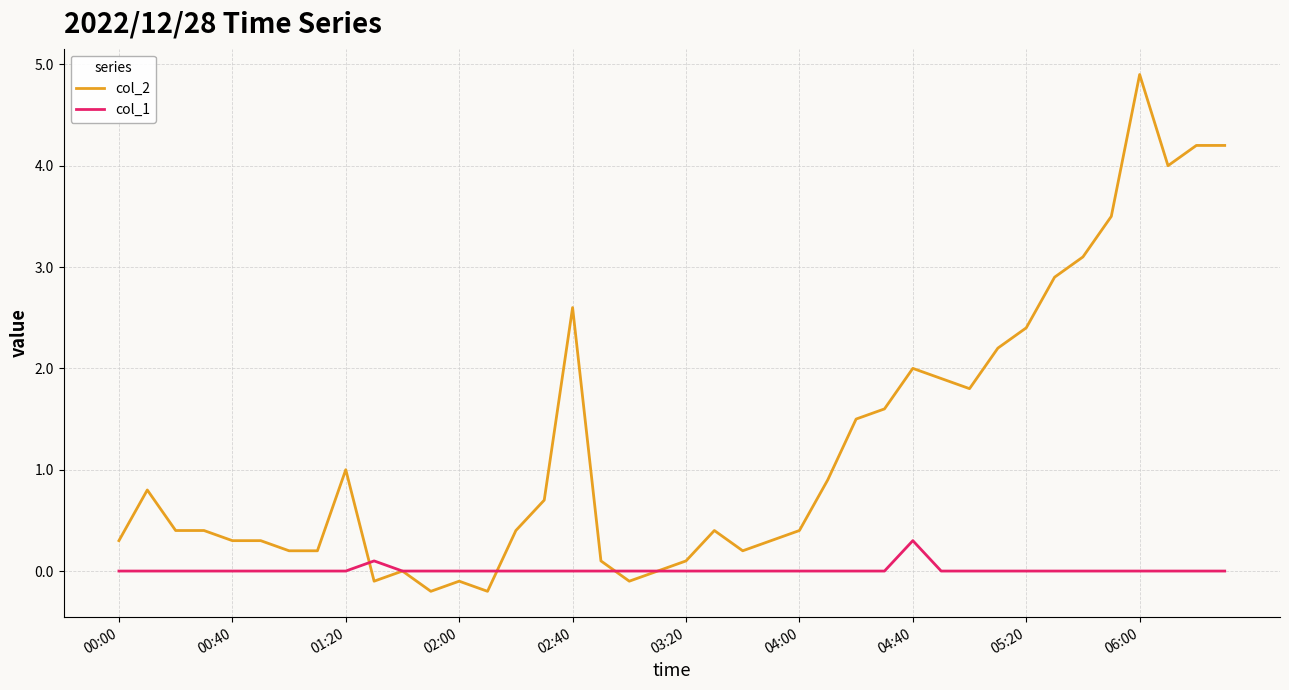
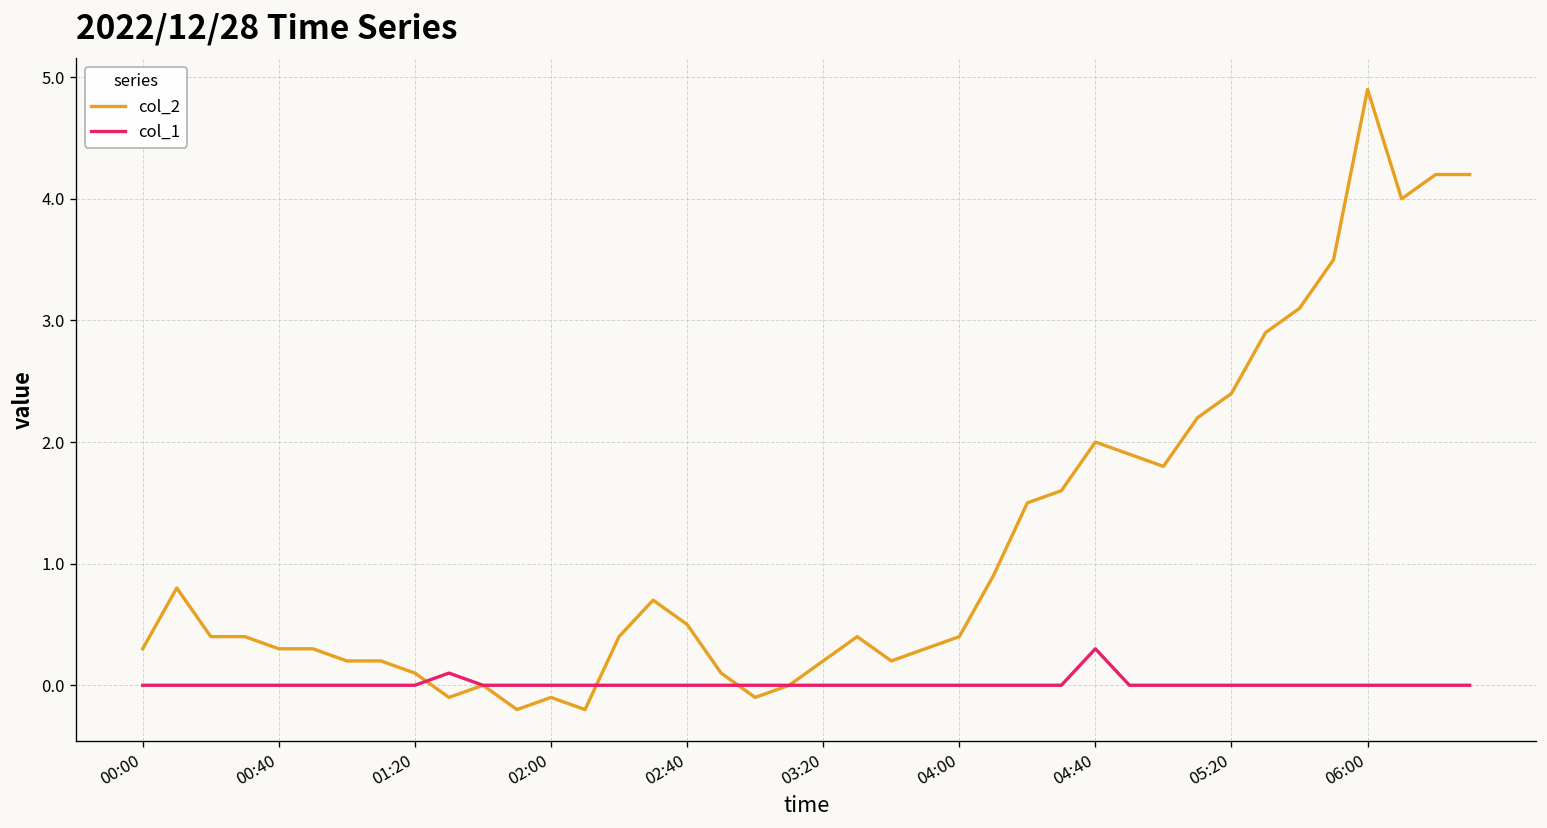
  {
    "col_2": {
      "00:00": 0.3,
      "00:40": 0.3,
-     "01:20": 1.0,
+     "01:20": 0.1,
      "02:00": -0.1,
-     "02:40": 2.6,
-     "03:20": 0.1,
+     "02:40": 0.5,
+     "03:20": 0.2,
      "04:00": 0.4,
      "04:40": 2.0,
      "05:20": 2.4,
      "06:00": 4.9
    },
    "col_1": {
      "00:00": 0.0,
      "00:40": 0.0,
      "01:20": 0.0,
      "02:00": 0.0,
      "02:40": 0.0,
      "03:20": 0.0,
      "04:00": 0.0,
      "04:40": 0.3,
      "05:20": 0.0,
      "06:00": 0.0
    }
  }
